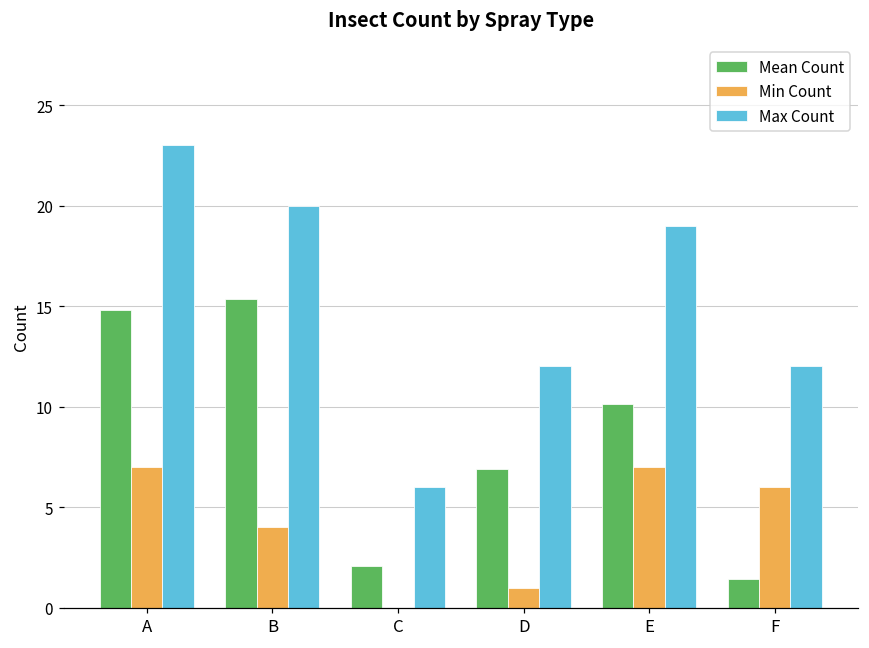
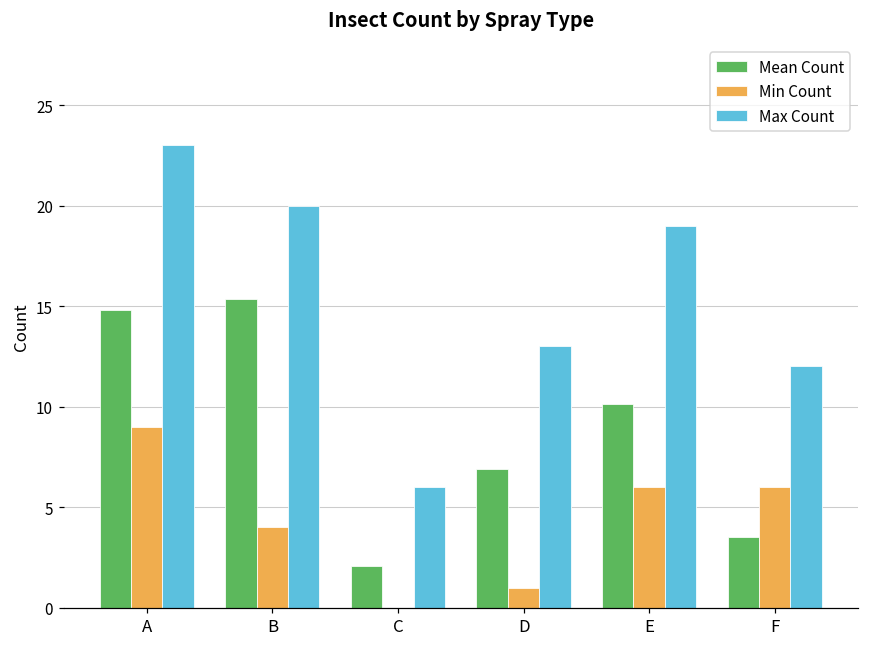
  {
    "Mean Count": {
      "A": 14.8,
      "B": 15.3,
      "C": 2.1,
      "D": 6.9,
      "E": 10.1,
-     "F": 1.4
+     "F": 3.5
    },
    "Min Count": {
-     "A": 7,
+     "A": 9,
      "B": 4,
      "C": 0,
      "D": 1,
-     "E": 7,
+     "E": 6,
      "F": 6
    },
    "Max Count": {
      "A": 23,
      "B": 20,
      "C": 6,
-     "D": 12,
+     "D": 13,
      "E": 19,
      "F": 12
    }
  }
